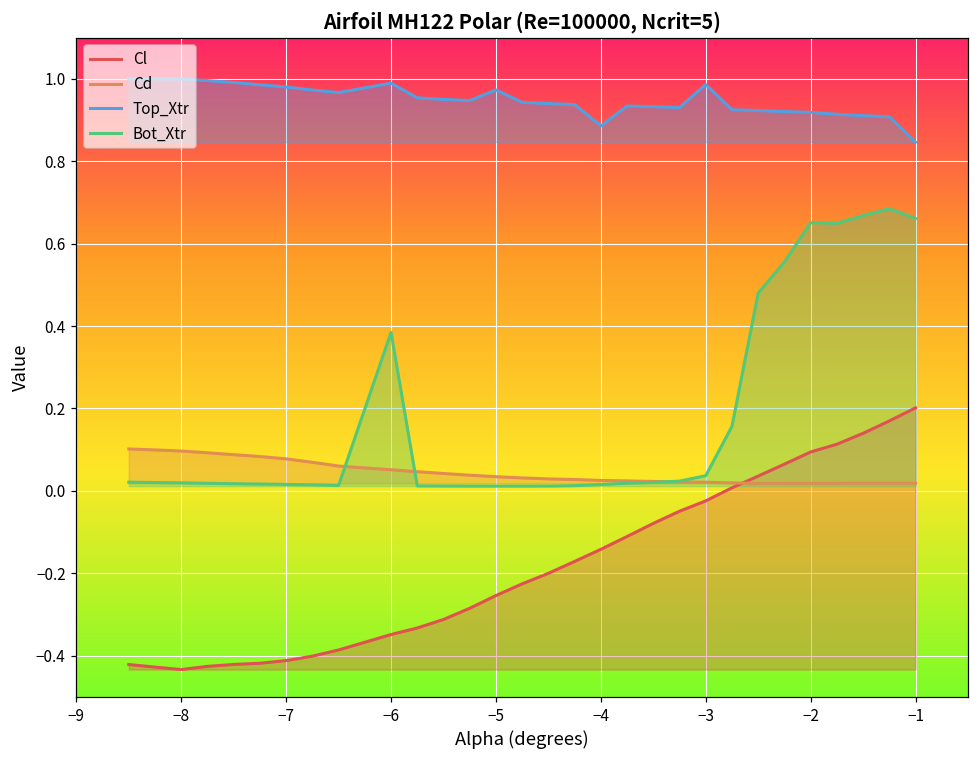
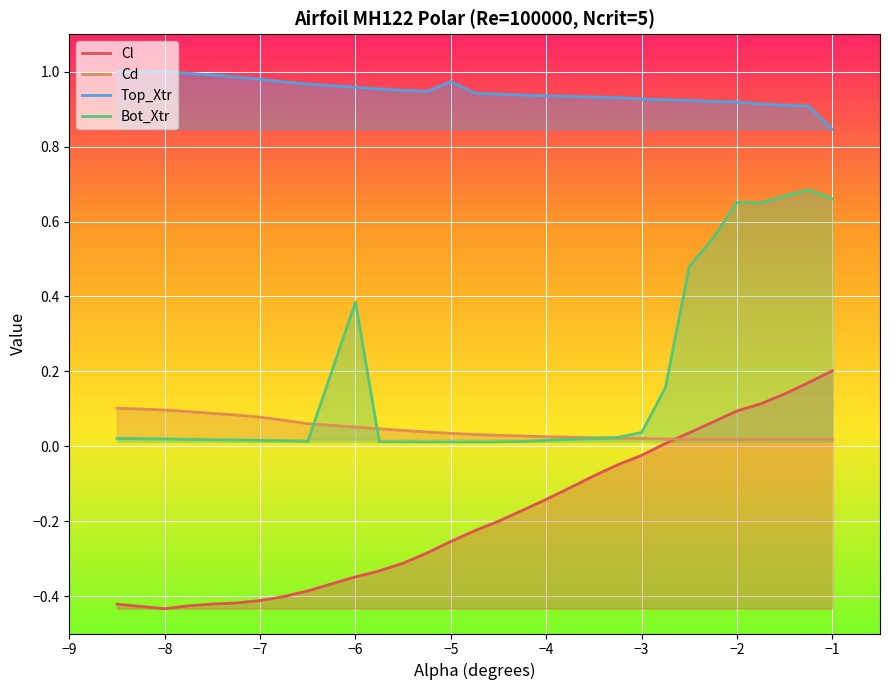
  {
    "Top_Xtr": {
      "−7": 0.98,
-     "−6": 0.99,
+     "−6": 0.96,
      "−5": 0.97,
-     "−4": 0.89,
-     "−3": 0.99,
+     "−4": 0.94,
+     "−3": 0.93,
      "−2": 0.92,
      "−1": 0.85
    },
    "Bot_Xtr": {
      "−8": 0.02,
      "−7": 0.02,
      "−6": 0.38,
      "−5": 0.01,
      "−4": 0.02,
      "−3": 0.04,
      "−2": 0.65,
      "−1": 0.66
    }
  }
